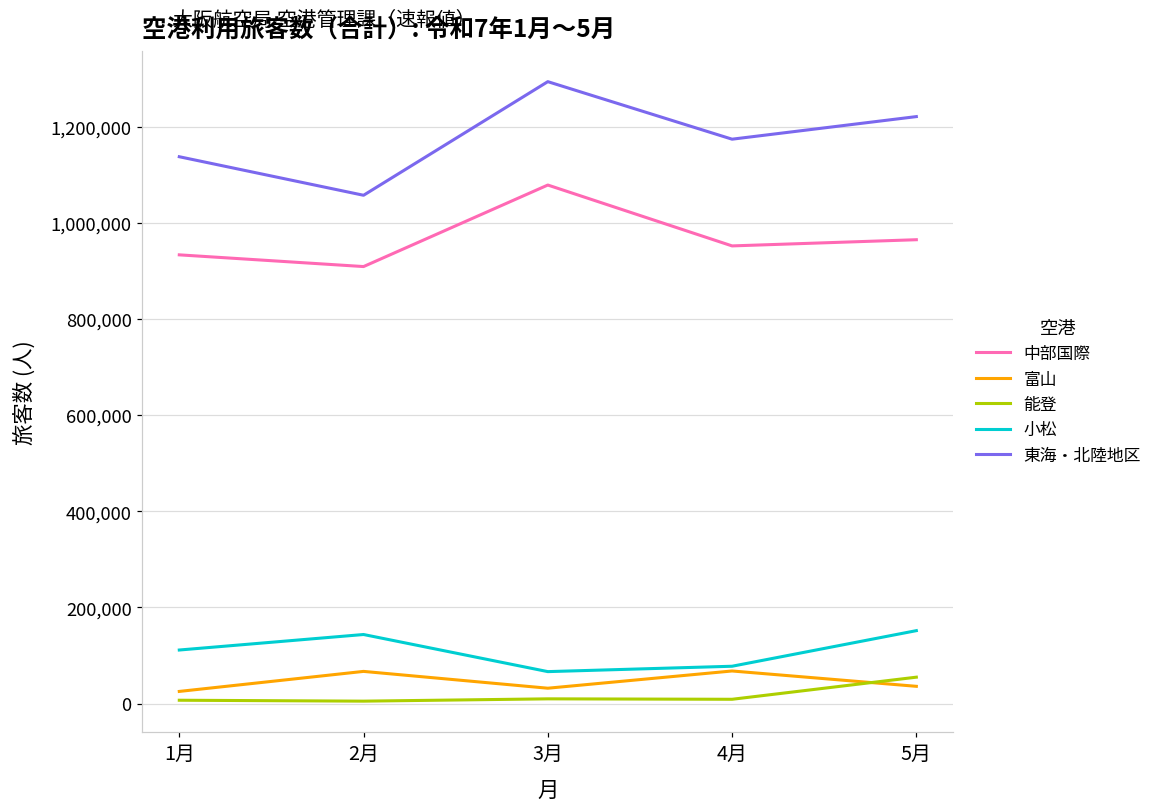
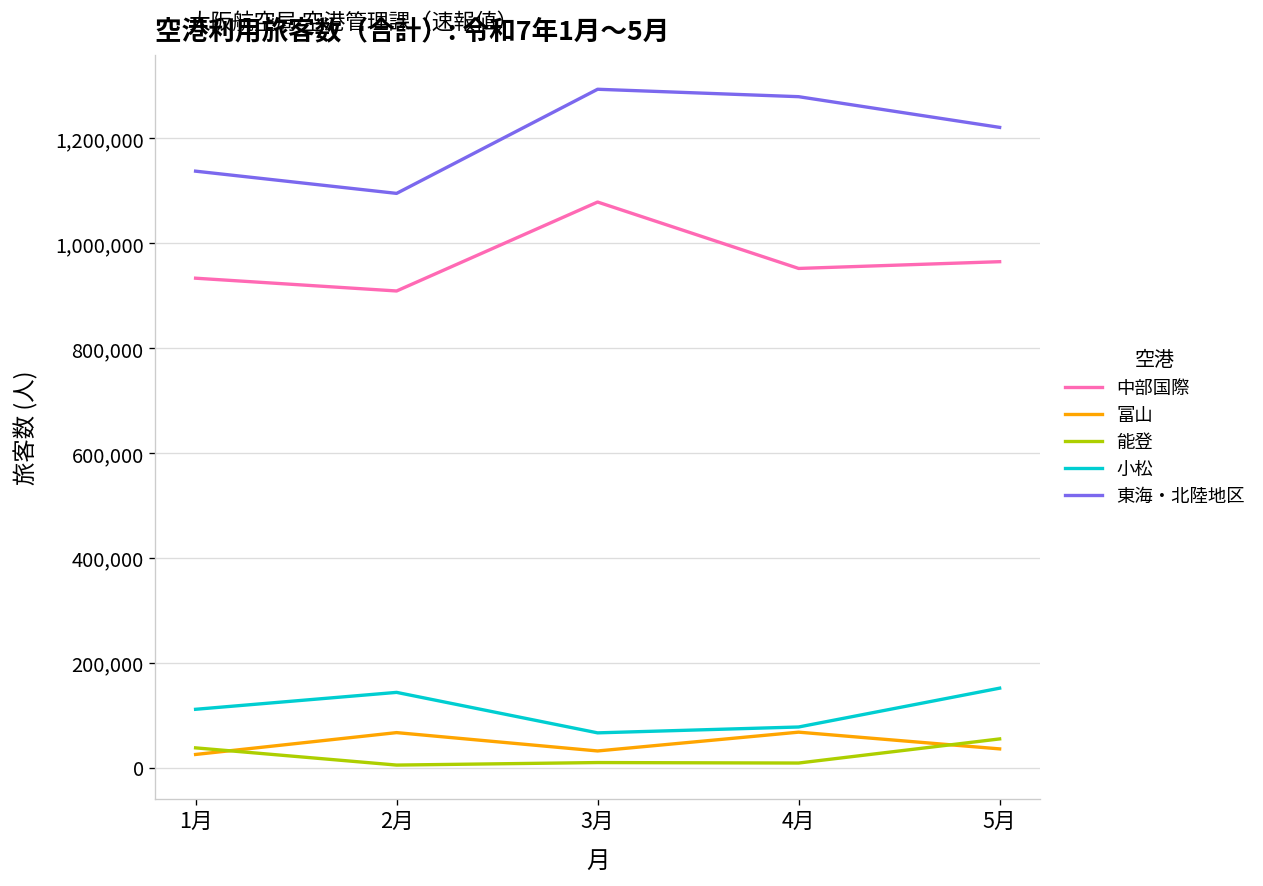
  {
    "中部国際": {
      "1月": "930,000",
      "2月": "910,000",
      "3月": "1,080,000",
      "4月": "950,000",
      "5月": "960,000"
    },
    "富山": {
      "1月": "30,000",
      "2月": "70,000",
      "3月": "30,000",
      "4月": "70,000",
      "5月": "40,000"
    },
    "能登": {
-     "1月": "10,000",
+     "1月": "40,000",
      "2月": "0",
      "3月": "10,000",
      "4月": "10,000",
      "5月": "50,000"
    },
    "小松": {
      "1月": "110,000",
      "2月": "140,000",
      "3月": "70,000",
      "4月": "80,000",
      "5月": "150,000"
    },
    "東海・北陸地区": {
      "1月": "1,140,000",
-     "2月": "1,060,000",
+     "2月": "1,100,000",
      "3月": "1,290,000",
-     "4月": "1,170,000",
+     "4月": "1,280,000",
      "5月": "1,220,000"
    }
  }
